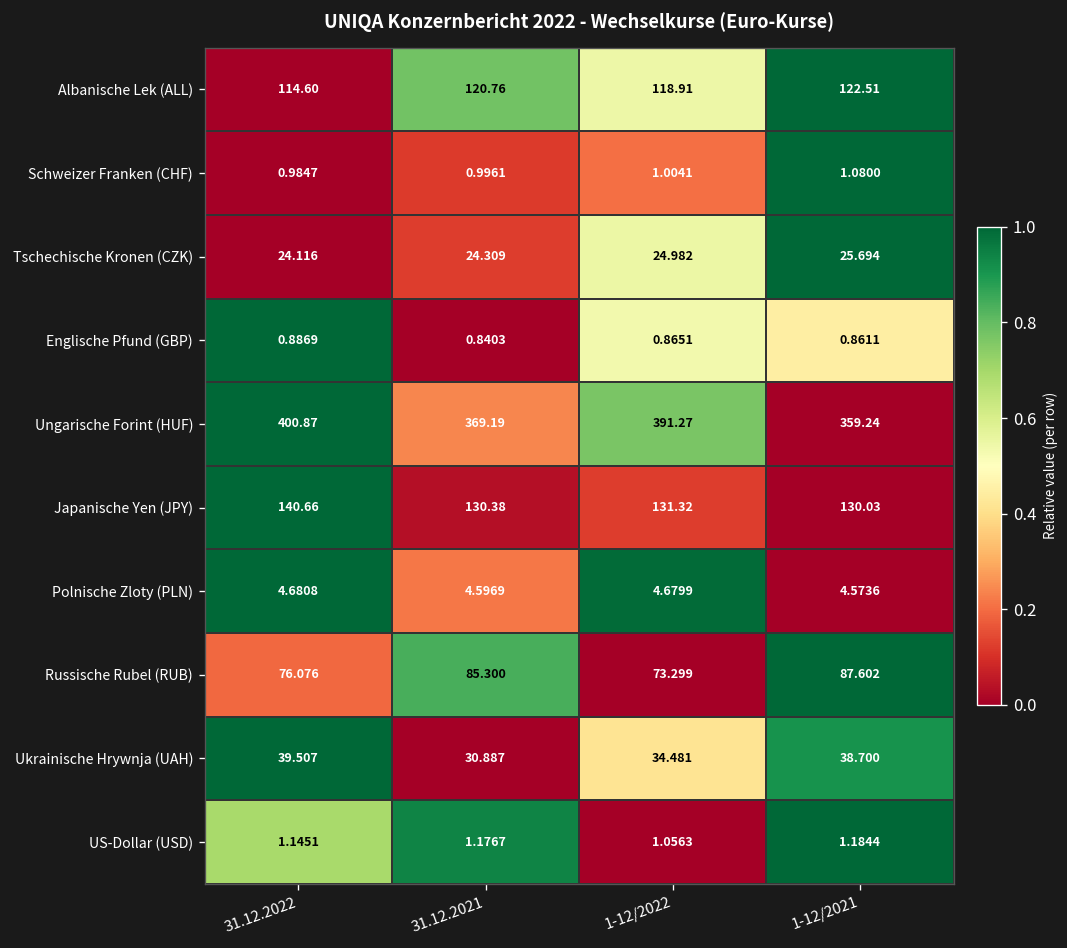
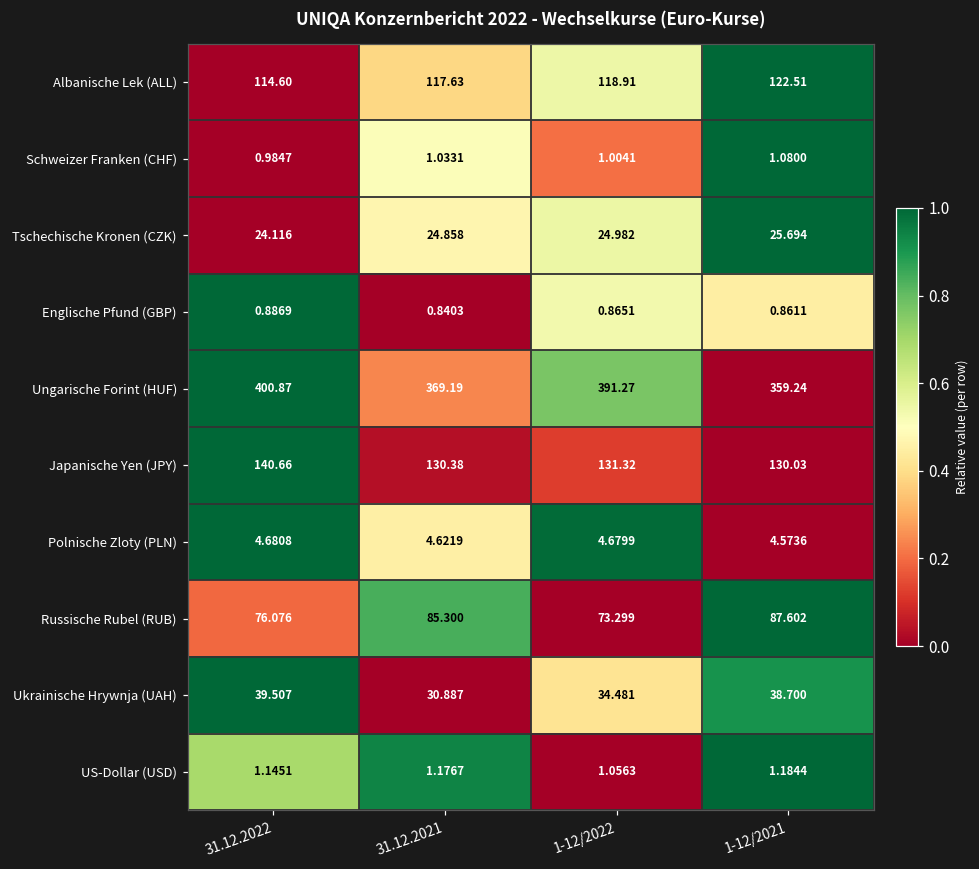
  {
    "Albanische Lek (ALL)": {
      "31.12.2022": 114.60,
-     "31.12.2021": 120.76,
+     "31.12.2021": 117.63,
      "1-12/2022": 118.91,
      "1-12/2021": 122.51
    },
    "Schweizer Franken (CHF)": {
      "31.12.2022": 0.9847,
-     "31.12.2021": 0.9961,
+     "31.12.2021": 1.0331,
      "1-12/2022": 1.0041,
      "1-12/2021": 1.0800
    },
    "Tschechische Kronen (CZK)": {
      "31.12.2022": 24.116,
-     "31.12.2021": 24.309,
+     "31.12.2021": 24.858,
      "1-12/2022": 24.982,
      "1-12/2021": 25.694
    },
    "Englische Pfund (GBP)": {
      "31.12.2022": 0.8869,
      "31.12.2021": 0.8403,
      "1-12/2022": 0.8651,
      "1-12/2021": 0.8611
    },
    "Ungarische Forint (HUF)": {
      "31.12.2022": 400.87,
      "31.12.2021": 369.19,
      "1-12/2022": 391.27,
      "1-12/2021": 359.24
    },
    "Japanische Yen (JPY)": {
      "31.12.2022": 140.66,
      "31.12.2021": 130.38,
      "1-12/2022": 131.32,
      "1-12/2021": 130.03
    },
    "Polnische Zloty (PLN)": {
      "31.12.2022": 4.6808,
-     "31.12.2021": 4.5969,
+     "31.12.2021": 4.6219,
      "1-12/2022": 4.6799,
      "1-12/2021": 4.5736
    },
    "Russische Rubel (RUB)": {
      "31.12.2022": 76.076,
      "31.12.2021": 85.300,
      "1-12/2022": 73.299,
      "1-12/2021": 87.602
    },
    "Ukrainische Hrywnja (UAH)": {
      "31.12.2022": 39.507,
      "31.12.2021": 30.887,
      "1-12/2022": 34.481,
      "1-12/2021": 38.700
    },
    "US-Dollar (USD)": {
      "31.12.2022": 1.1451,
      "31.12.2021": 1.1767,
      "1-12/2022": 1.0563,
      "1-12/2021": 1.1844
    }
  }
